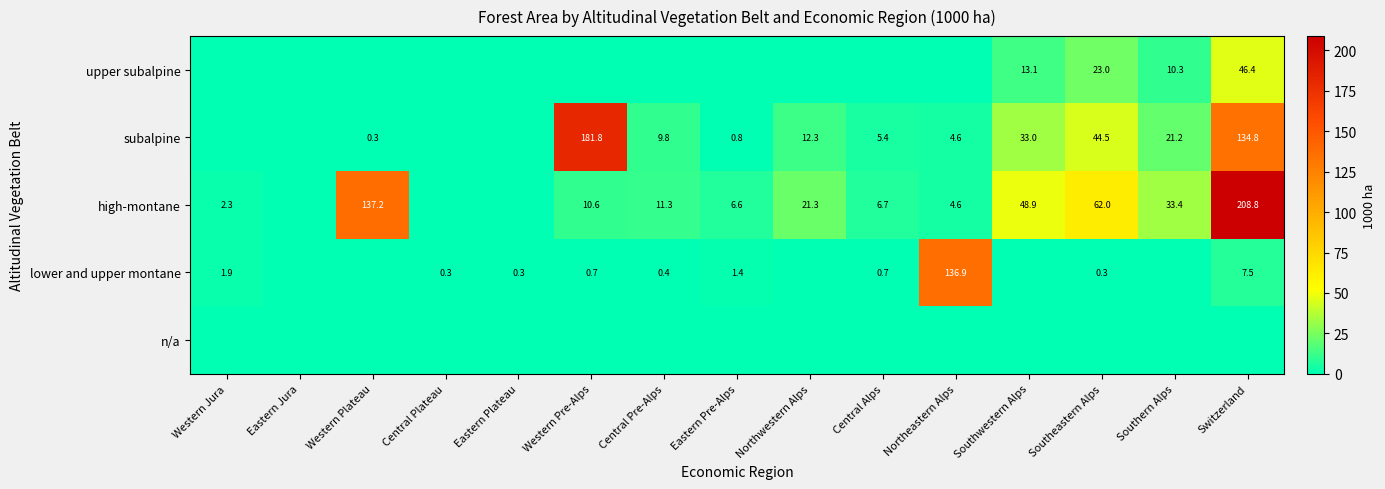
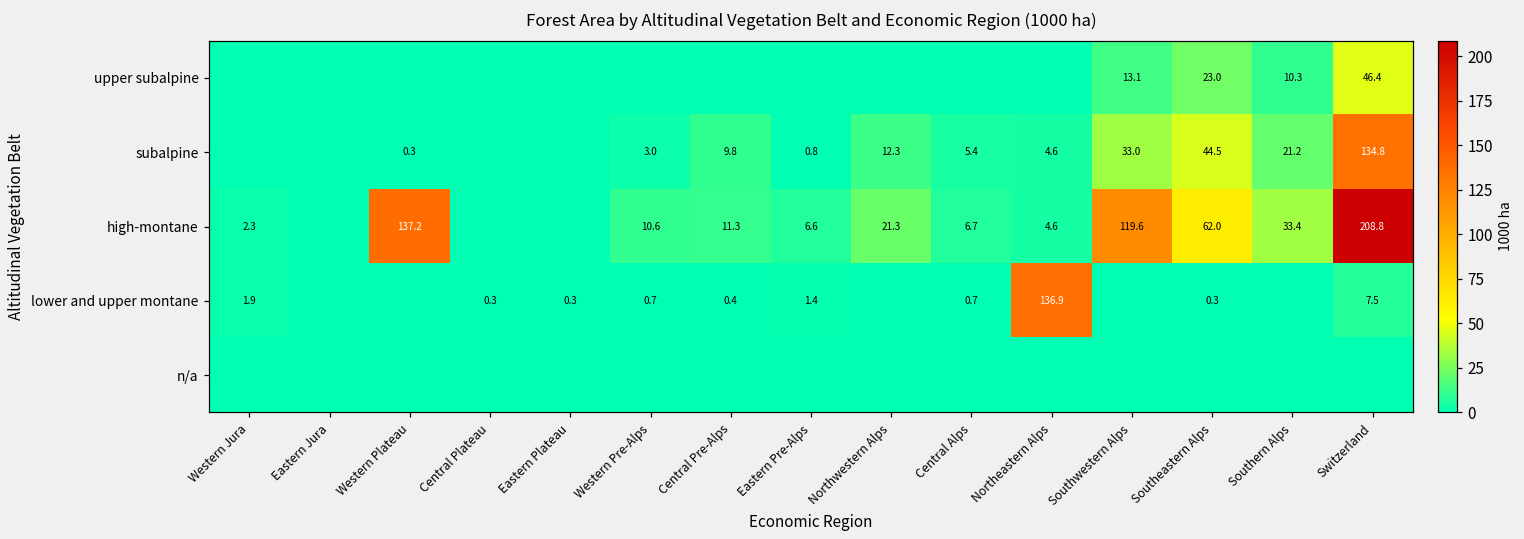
  {
    "upper subalpine": {
      "Southwestern Alps": 13.1,
      "Southeastern Alps": 23.0,
      "Southern Alps": 10.3,
      "Switzerland": 46.4
    },
    "subalpine": {
      "Western Plateau": 0.3,
-     "Western Pre-Alps": 181.8,
+     "Western Pre-Alps": 3.0,
      "Central Pre-Alps": 9.8,
      "Eastern Pre-Alps": 0.8,
      "Northwestern Alps": 12.3,
      "Central Alps": 5.4,
      "Northeastern Alps": 4.6,
      "Southwestern Alps": 33.0,
      "Southeastern Alps": 44.5,
      "Southern Alps": 21.2,
      "Switzerland": 134.8
    },
    "high-montane": {
      "Western Jura": 2.3,
      "Western Plateau": 137.2,
      "Western Pre-Alps": 10.6,
      "Central Pre-Alps": 11.3,
      "Eastern Pre-Alps": 6.6,
      "Northwestern Alps": 21.3,
      "Central Alps": 6.7,
      "Northeastern Alps": 4.6,
-     "Southwestern Alps": 48.9,
+     "Southwestern Alps": 119.6,
      "Southeastern Alps": 62.0,
      "Southern Alps": 33.4,
      "Switzerland": 208.8
    },
    "lower and upper montane": {
      "Western Jura": 1.9,
      "Central Plateau": 0.3,
      "Eastern Plateau": 0.3,
      "Western Pre-Alps": 0.7,
      "Central Pre-Alps": 0.4,
      "Eastern Pre-Alps": 1.4,
      "Central Alps": 0.7,
      "Northeastern Alps": 136.9,
      "Southeastern Alps": 0.3,
      "Switzerland": 7.5
    }
  }
